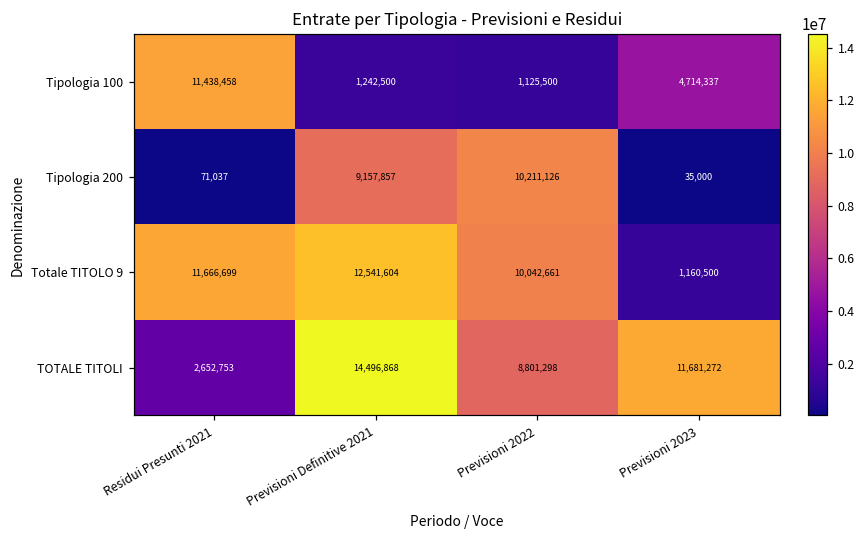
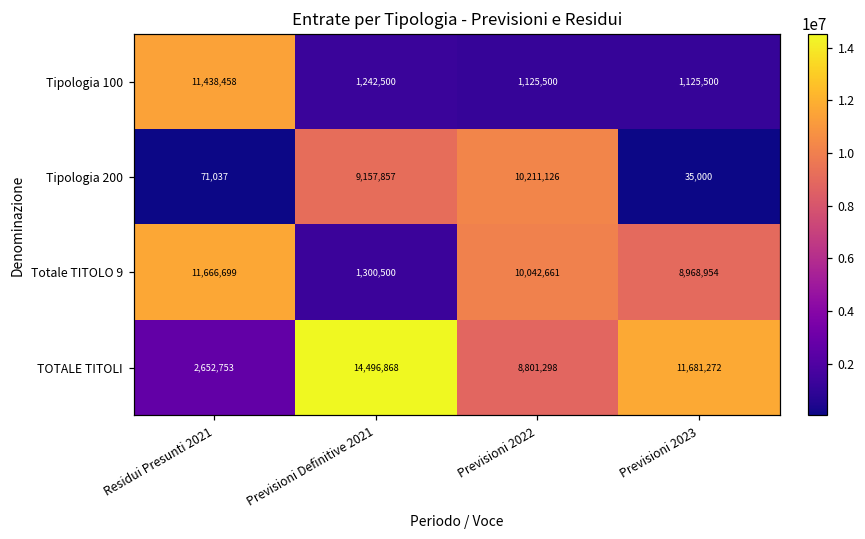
  {
    "Tipologia 100": {
      "Residui Presunti 2021": "11,438,458",
      "Previsioni Definitive 2021": "1,242,500",
      "Previsioni 2022": "1,125,500",
-     "Previsioni 2023": "4,714,337"
+     "Previsioni 2023": "1,125,500"
    },
    "Tipologia 200": {
      "Residui Presunti 2021": "71,037",
      "Previsioni Definitive 2021": "9,157,857",
      "Previsioni 2022": "10,211,126",
      "Previsioni 2023": "35,000"
    },
    "Totale TITOLO 9": {
      "Residui Presunti 2021": "11,666,699",
-     "Previsioni Definitive 2021": "12,541,604",
+     "Previsioni Definitive 2021": "1,300,500",
      "Previsioni 2022": "10,042,661",
-     "Previsioni 2023": "1,160,500"
+     "Previsioni 2023": "8,968,954"
    },
    "TOTALE TITOLI": {
      "Residui Presunti 2021": "2,652,753",
      "Previsioni Definitive 2021": "14,496,868",
      "Previsioni 2022": "8,801,298",
      "Previsioni 2023": "11,681,272"
    }
  }
